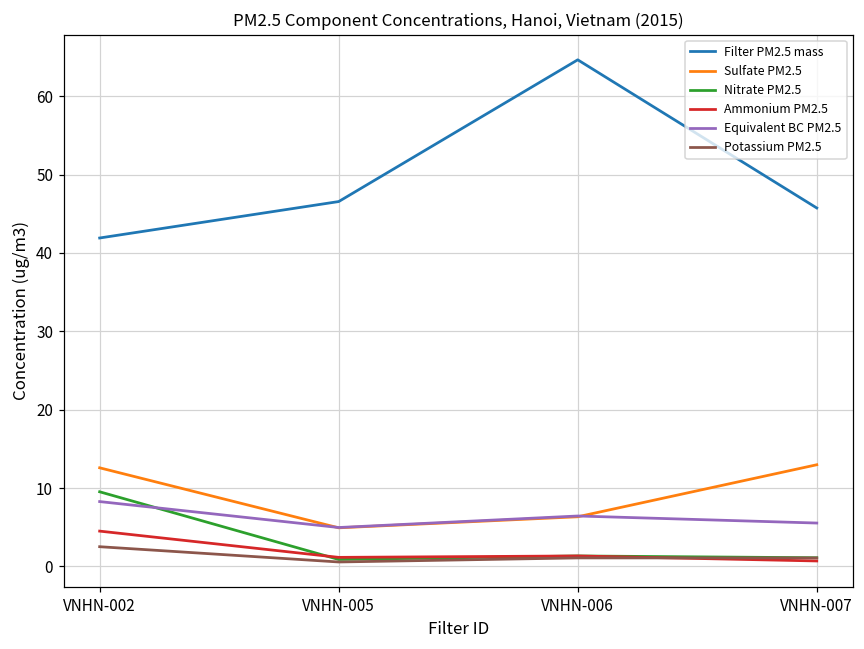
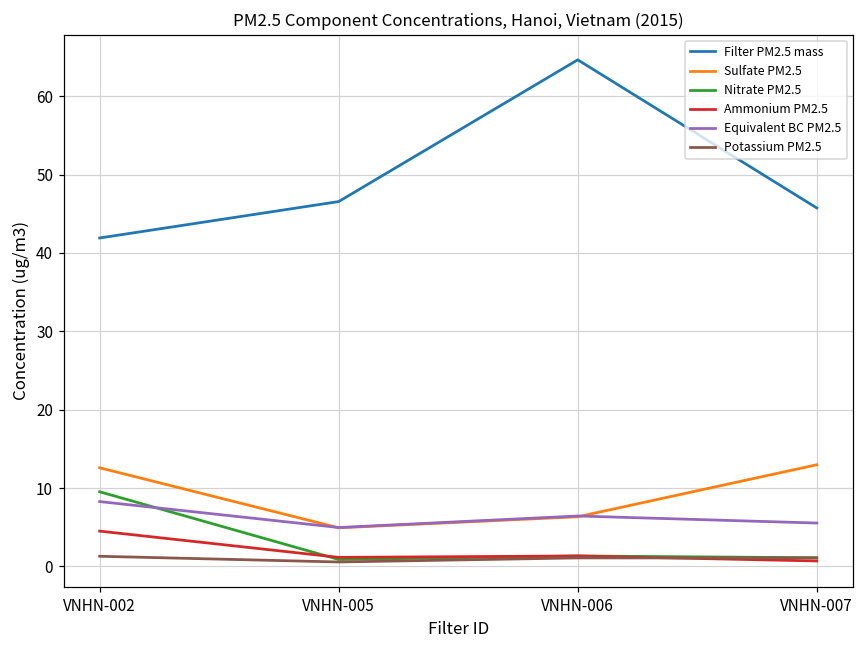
  {
    "Filter PM2.5 mass": {
      "VNHN-002": 42,
      "VNHN-005": 47,
      "VNHN-006": 65,
      "VNHN-007": 46
    },
    "Sulfate PM2.5": {
      "VNHN-002": 13,
      "VNHN-007": 13
    },
    "Nitrate PM2.5": {
      "VNHN-002": 10
    },
    "Ammonium PM2.5": {
      "VNHN-002": 5,
      "VNHN-007": 1
    },
    "Equivalent BC PM2.5": {
      "VNHN-002": 8,
      "VNHN-007": 6
    },
    "Potassium PM2.5": {
-     "VNHN-002": 3
+     "VNHN-002": 1
    }
  }
